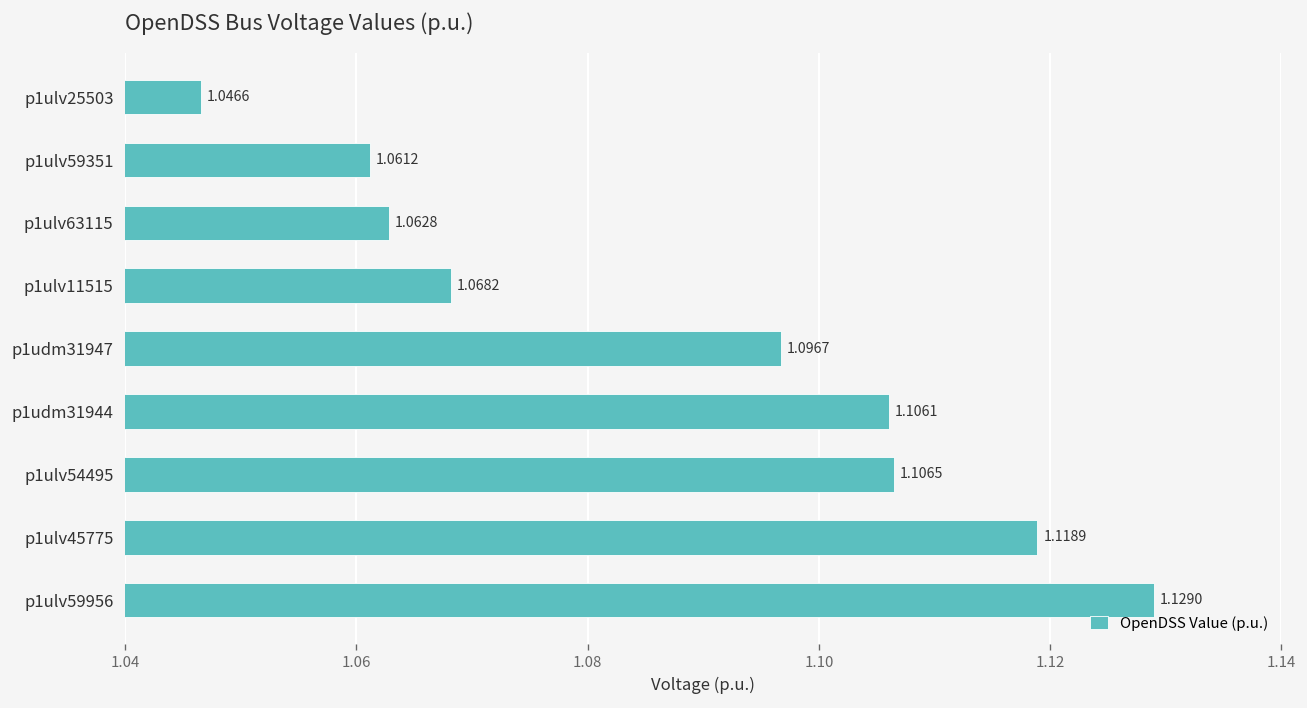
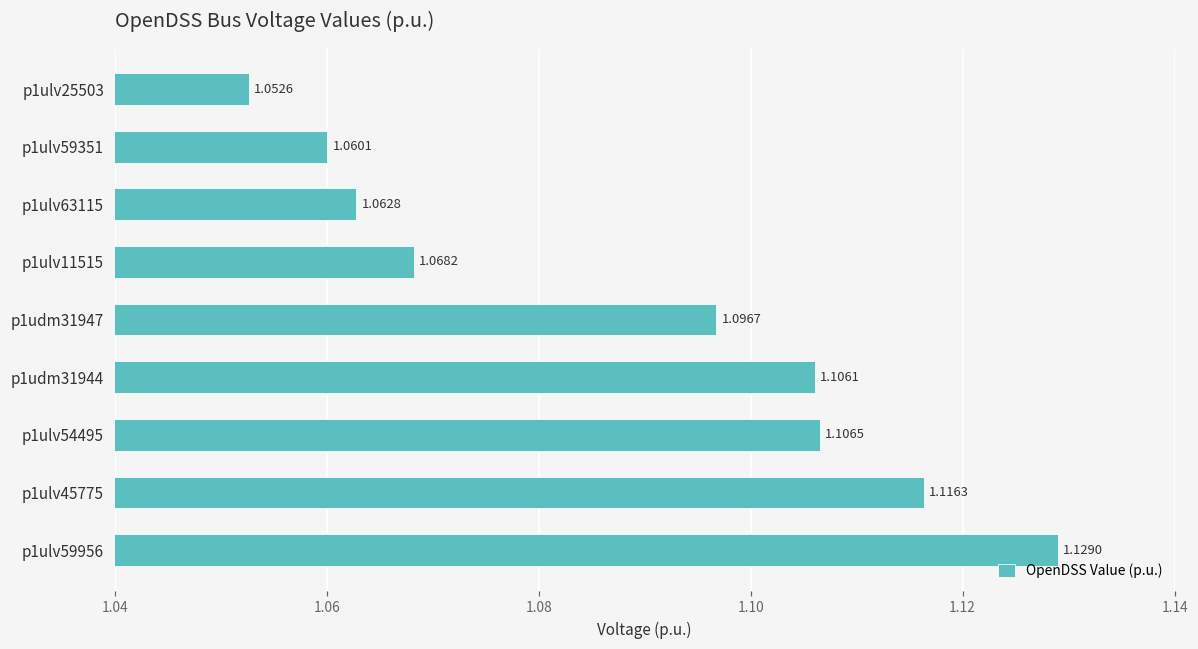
  {
-   "p1ulv25503": 1.0466,
-   "p1ulv59351": 1.0612,
+   "p1ulv25503": 1.0526,
+   "p1ulv59351": 1.0601,
    "p1ulv63115": 1.0628,
    "p1ulv11515": 1.0682,
    "p1udm31947": 1.0967,
    "p1udm31944": 1.1061,
    "p1ulv54495": 1.1065,
-   "p1ulv45775": 1.1189,
+   "p1ulv45775": 1.1163,
    "p1ulv59956": 1.1290
  }
